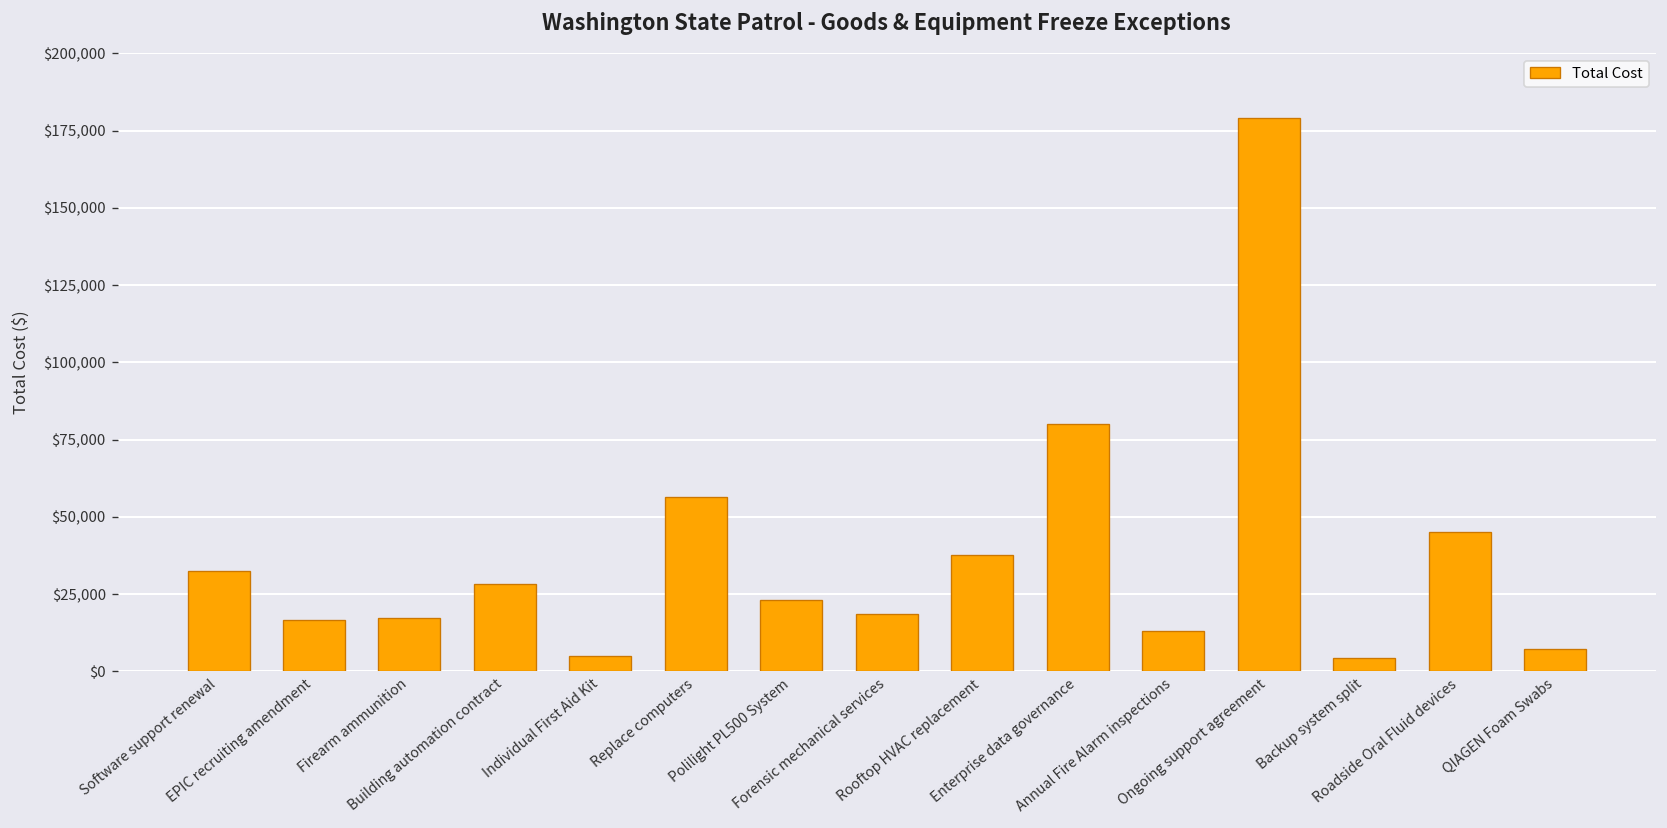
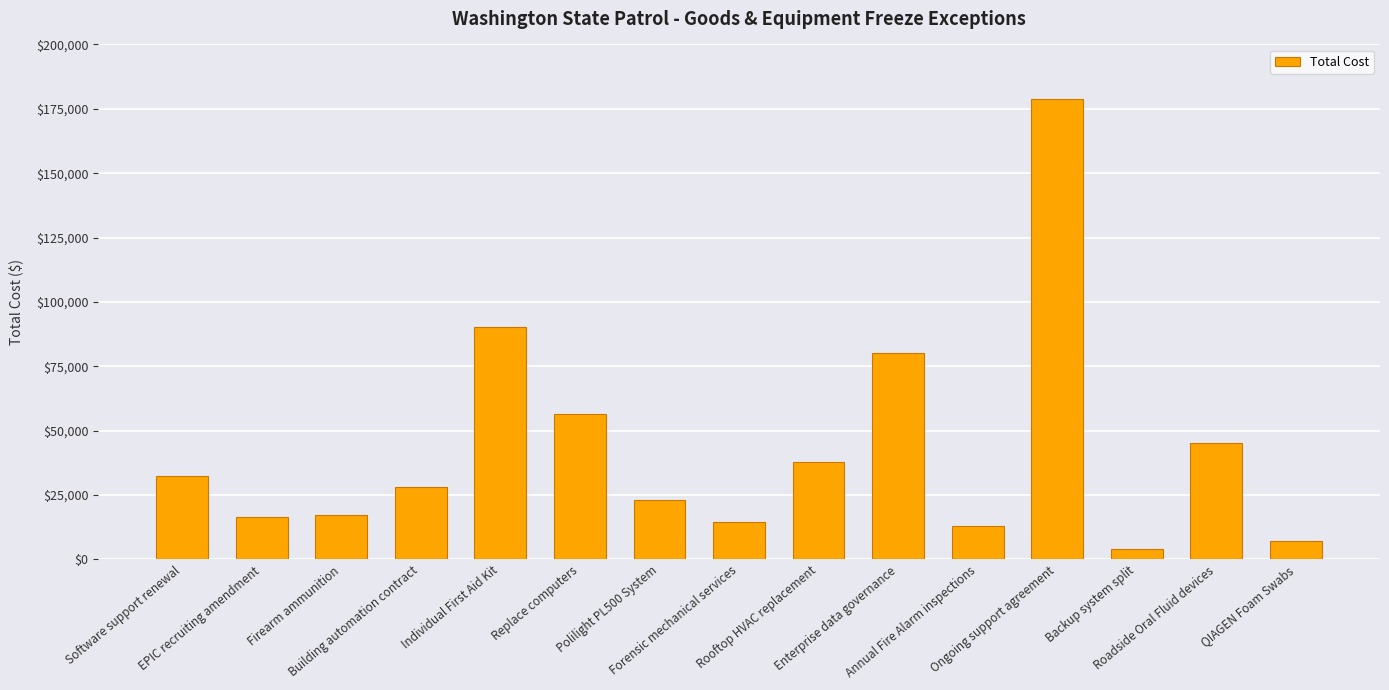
  {
    "Software support renewal": "$32,000",
    "EPIC recruiting amendment": "$17,000",
    "Firearm ammunition": "$17,000",
    "Building automation contract": "$28,000",
-   "Individual First Aid Kit": "$5,000",
+   "Individual First Aid Kit": "$90,000",
    "Replace computers": "$56,000",
    "Polilight PL500 System": "$23,000",
-   "Forensic mechanical services": "$19,000",
+   "Forensic mechanical services": "$15,000",
    "Rooftop HVAC replacement": "$38,000",
    "Enterprise data governance": "$80,000",
    "Annual Fire Alarm inspections": "$13,000",
    "Ongoing support agreement": "$179,000",
    "Backup system split": "$4,000",
    "Roadside Oral Fluid devices": "$45,000",
    "QIAGEN Foam Swabs": "$7,000"
  }
